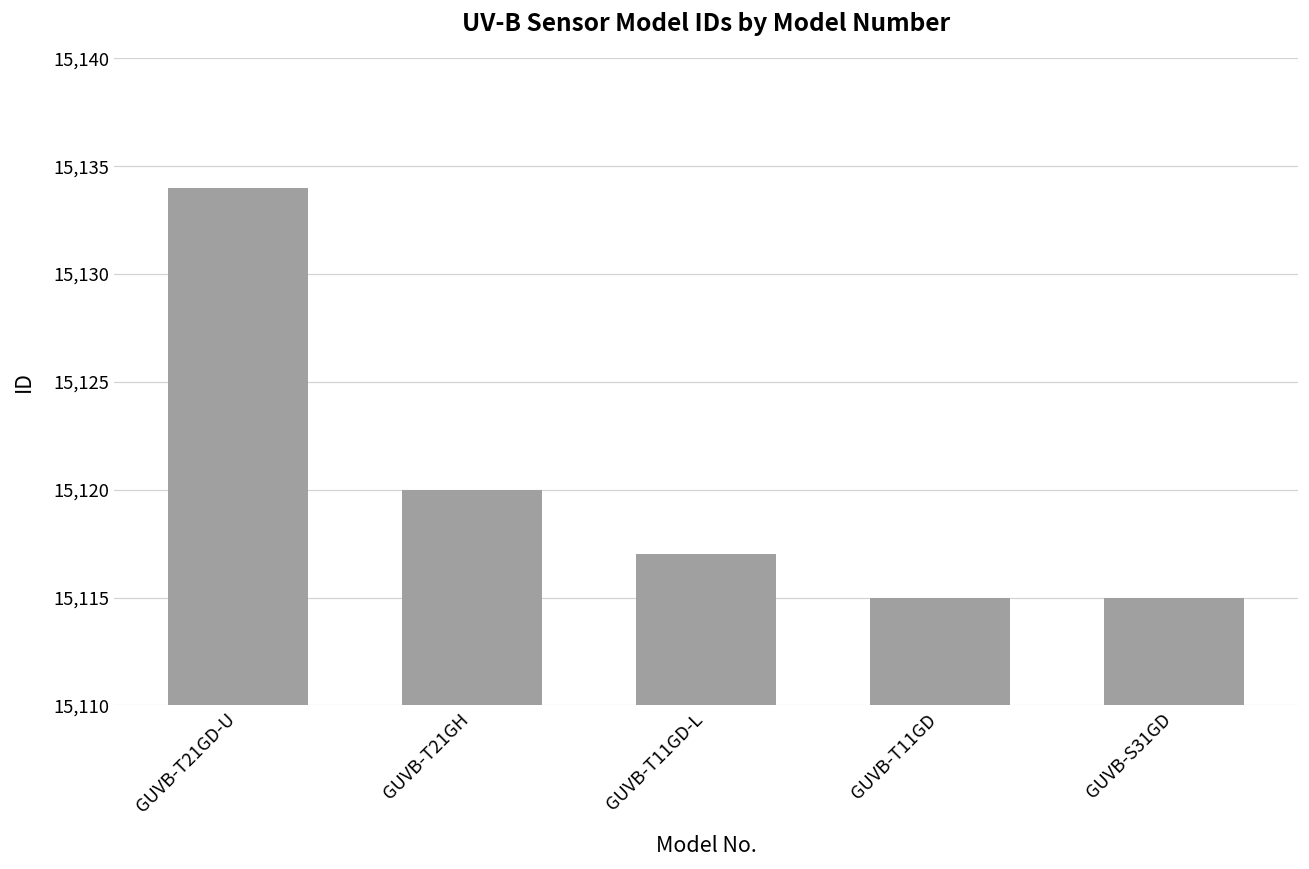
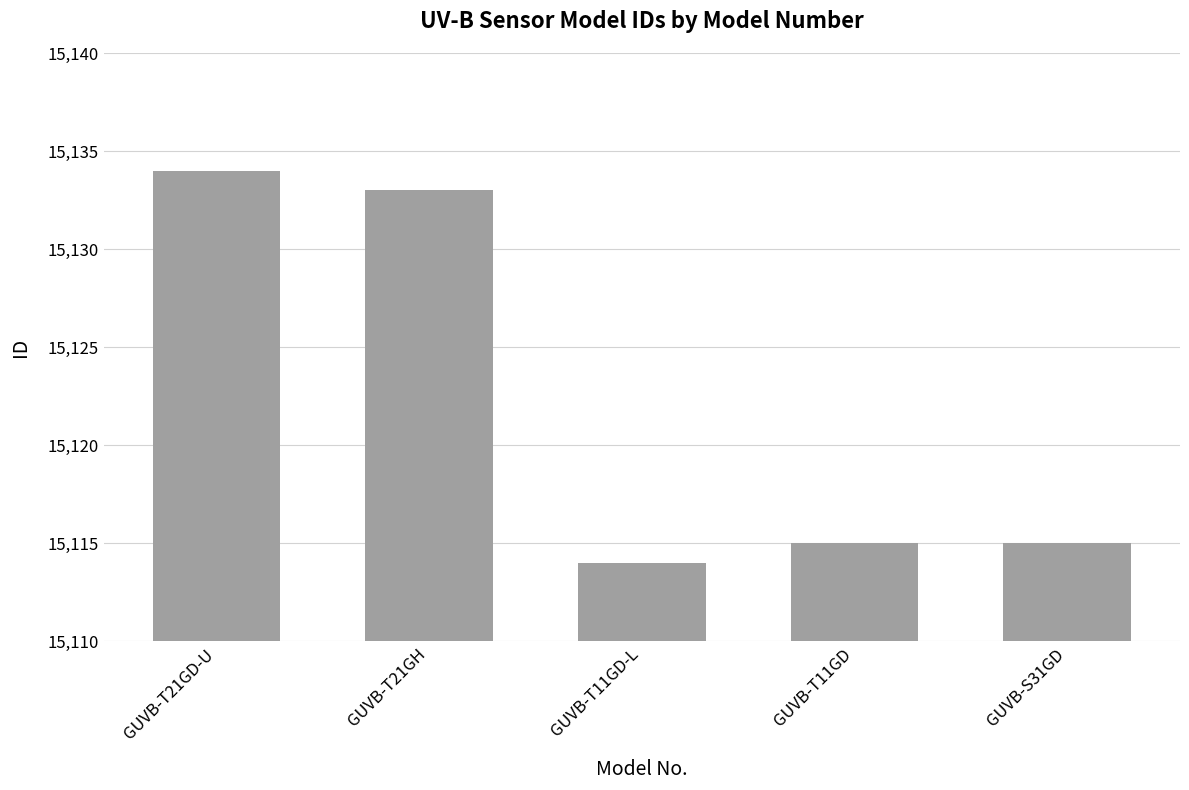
  {
    "GUVB-T21GD-U": "15,134",
-   "GUVB-T21GH": "15,120",
-   "GUVB-T11GD-L": "15,117",
+   "GUVB-T21GH": "15,133",
+   "GUVB-T11GD-L": "15,114",
    "GUVB-T11GD": "15,115",
    "GUVB-S31GD": "15,115"
  }
